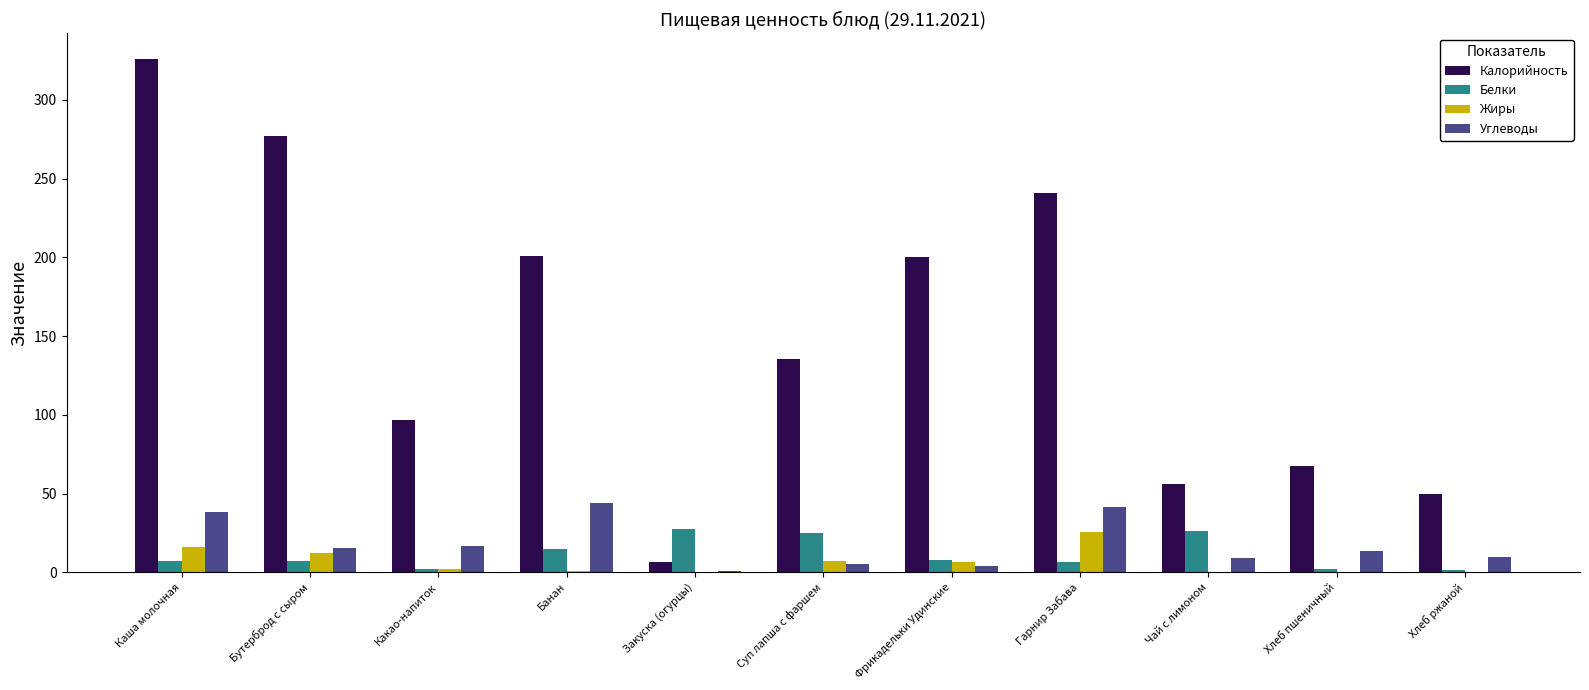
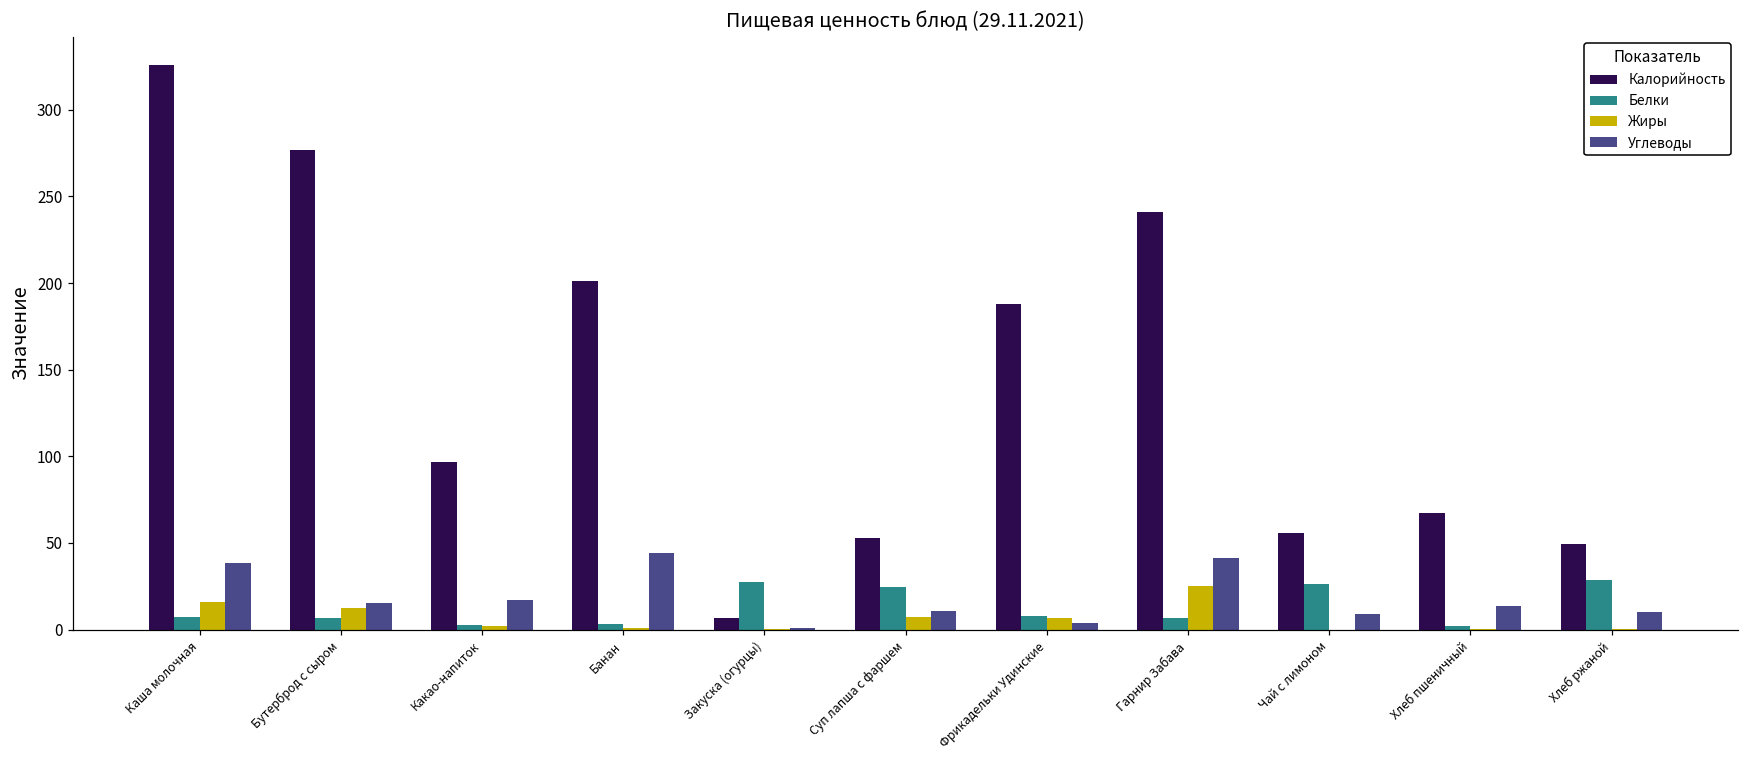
  {
    "Калорийность": {
      "Каша молочная": 326,
      "Бутерброд с сыром": 277,
      "Какао-напиток": 97,
      "Банан": 201,
      "Закуска (огурцы)": 7,
-     "Суп лапша с фаршем": 135,
-     "Фрикадельки Удинские": 200,
+     "Суп лапша с фаршем": 53,
+     "Фрикадельки Удинские": 188,
      "Гарнир Забава": 241,
      "Чай с лимоном": 56,
      "Хлеб пшеничный": 68,
      "Хлеб ржаной": 50
    },
    "Белки": {
      "Каша молочная": 7,
      "Бутерброд с сыром": 7,
      "Какао-напиток": 2,
-     "Банан": 15,
+     "Банан": 3,
      "Закуска (огурцы)": 27,
      "Суп лапша с фаршем": 25,
      "Фрикадельки Удинские": 8,
      "Гарнир Забава": 7,
      "Чай с лимоном": 26,
      "Хлеб пшеничный": 2,
-     "Хлеб ржаной": 2
+     "Хлеб ржаной": 28
    },
    "Жиры": {
      "Каша молочная": 16,
      "Бутерброд с сыром": 12,
      "Какао-напиток": 2,
      "Суп лапша с фаршем": 7,
      "Фрикадельки Удинские": 7,
      "Гарнир Забава": 25
    },
    "Углеводы": {
      "Каша молочная": 38,
      "Бутерброд с сыром": 15,
      "Какао-напиток": 17,
      "Банан": 44,
-     "Суп лапша с фаршем": 5,
+     "Суп лапша с фаршем": 11,
      "Фрикадельки Удинские": 4,
      "Гарнир Забава": 42,
      "Чай с лимоном": 9,
      "Хлеб пшеничный": 14,
      "Хлеб ржаной": 10
    }
  }
